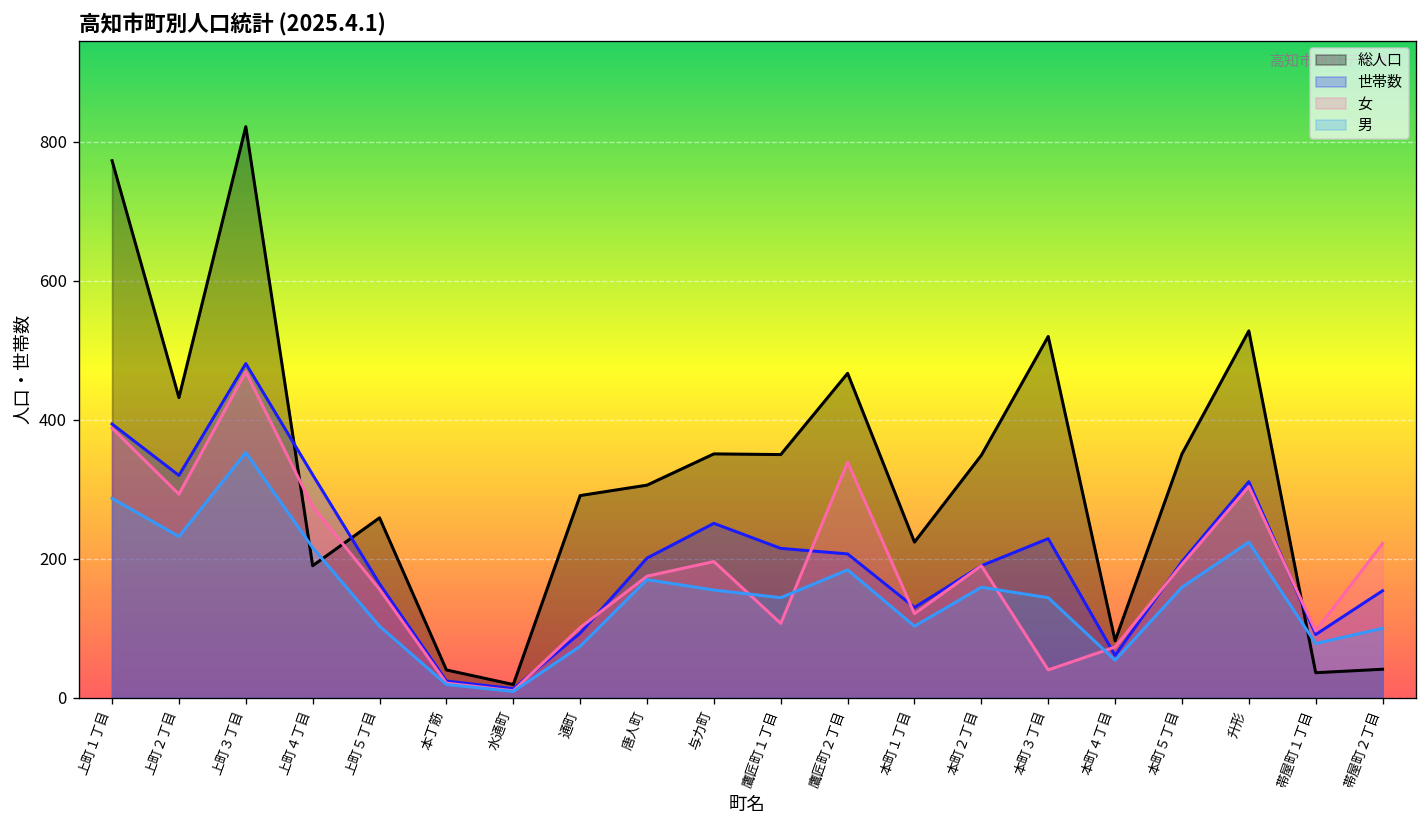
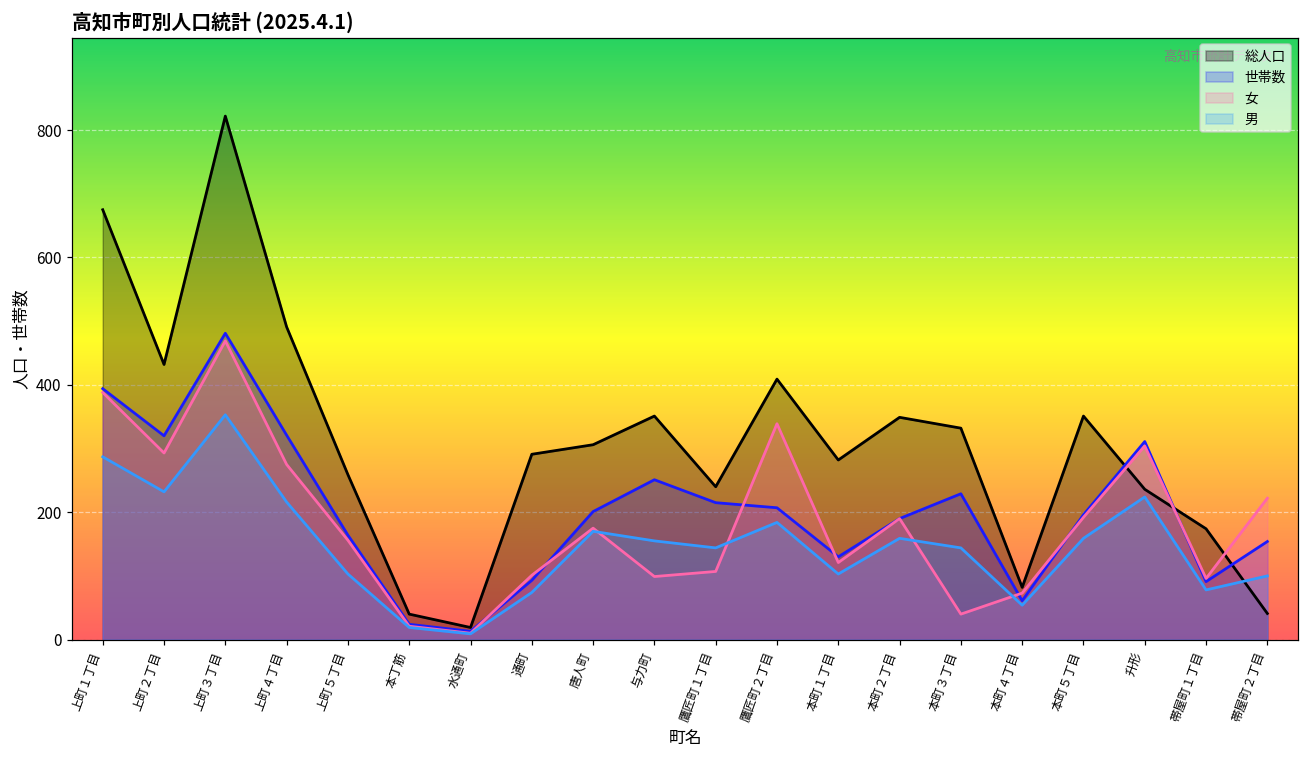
  {
    "総人口": {
-     "上町１丁目": 770,
+     "上町１丁目": 680,
      "上町２丁目": 430,
      "上町３丁目": 820,
-     "上町４丁目": 190,
+     "上町４丁目": 490,
      "上町５丁目": 260,
      "本丁筋": 40,
      "水通町": 20,
      "通町": 290,
      "唐人町": 310,
      "与力町": 350,
-     "鷹匠町１丁目": 350,
-     "鷹匠町２丁目": 470,
-     "本町１丁目": 220,
+     "鷹匠町１丁目": 240,
+     "鷹匠町２丁目": 410,
+     "本町１丁目": 280,
      "本町２丁目": 350,
-     "本町３丁目": 520,
+     "本町３丁目": 330,
      "本町４丁目": 80,
      "本町５丁目": 350,
-     "升形": 530,
-     "帯屋町１丁目": 40,
+     "升形": 240,
+     "帯屋町１丁目": 170,
      "帯屋町２丁目": 40
    },
    "女": {
      "上町１丁目": 390,
      "上町２丁目": 290,
      "上町３丁目": 470,
      "上町４丁目": 280,
      "上町５丁目": 160,
      "通町": 100,
      "唐人町": 180,
-     "与力町": 200,
+     "与力町": 100,
      "鷹匠町１丁目": 110,
      "鷹匠町２丁目": 340,
      "本町１丁目": 120,
      "本町３丁目": 40,
      "本町４丁目": 70,
      "升形": 300,
      "帯屋町１丁目": 100,
      "帯屋町２丁目": 220
    }
  }
